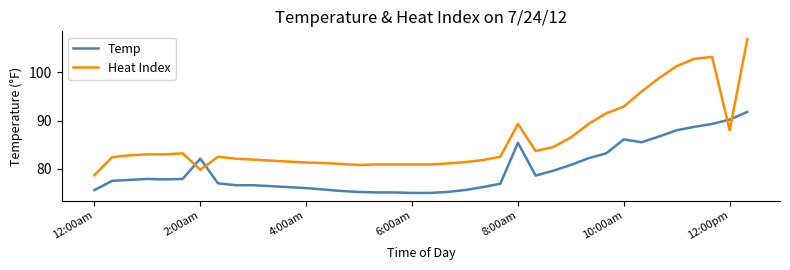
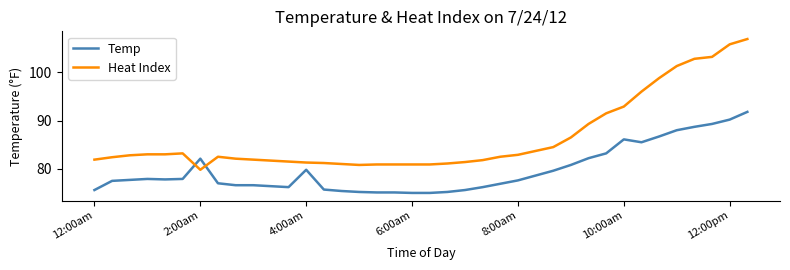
  {
    "Temp": {
      "12:00am": 76,
      "2:00am": 82,
-     "4:00am": 76,
+     "4:00am": 80,
      "6:00am": 75,
-     "8:00am": 85,
+     "8:00am": 78,
      "10:00am": 86,
      "12:00pm": 90
    },
    "Heat Index": {
-     "12:00am": 79,
+     "12:00am": 82,
      "2:00am": 80,
      "4:00am": 81,
      "6:00am": 81,
-     "8:00am": 89,
+     "8:00am": 83,
      "10:00am": 93,
-     "12:00pm": 88
+     "12:00pm": 106
    }
  }
